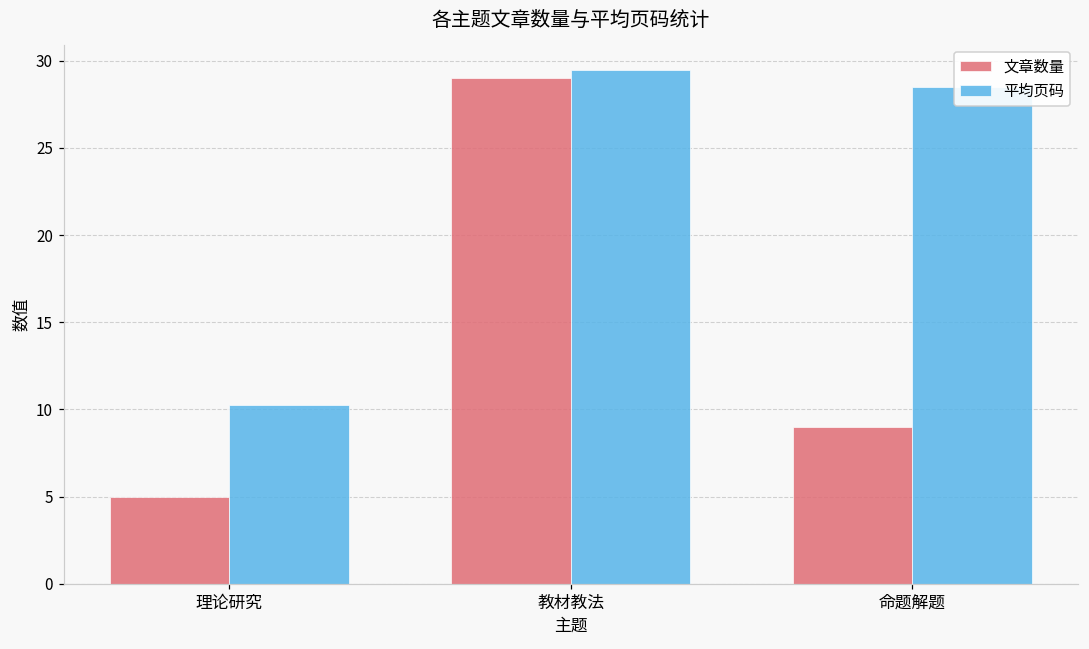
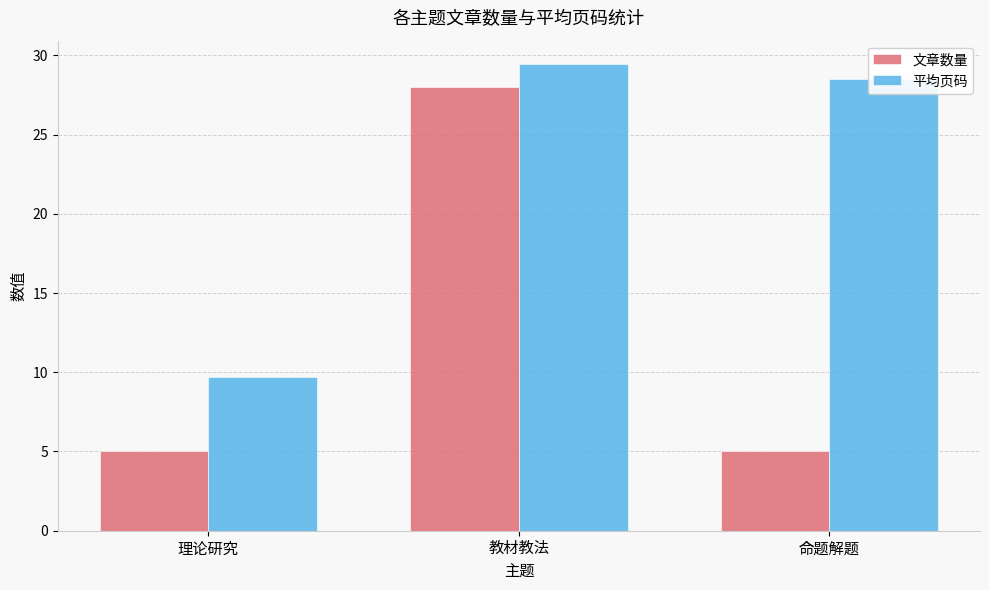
  {
    "文章数量": {
      "理论研究": 5,
-     "教材教法": 29,
-     "命题解题": 9
+     "教材教法": 28,
+     "命题解题": 5
    },
    "平均页码": {
-     "理论研究": 10.3,
+     "理论研究": 9.7,
      "教材教法": 29.5
    }
  }
